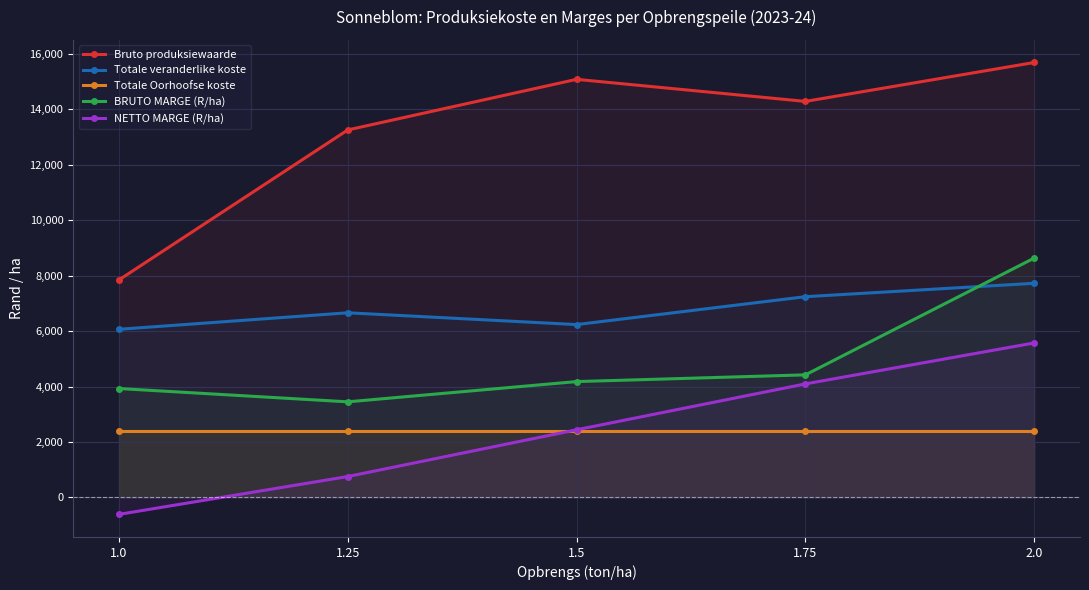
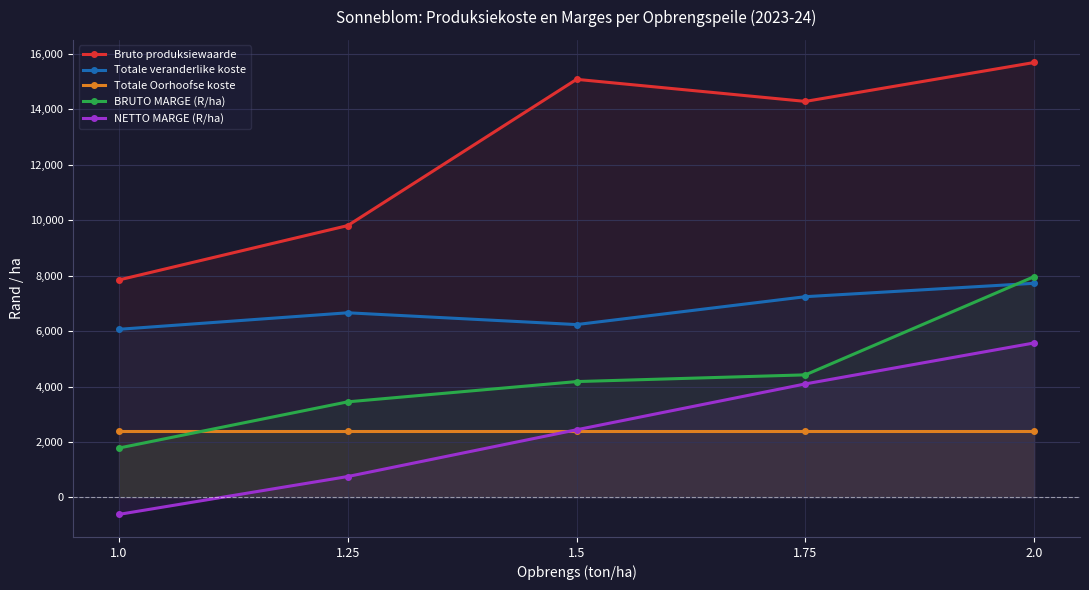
  {
    "Bruto produksiewaarde": {
      "1.0": "7,800",
-     "1.25": "13,300",
+     "1.25": "9,800",
      "1.5": "15,100",
      "1.75": "14,300",
      "2.0": "15,700"
    },
    "Totale veranderlike koste": {
      "1.0": "6,100",
      "1.25": "6,700",
      "1.5": "6,200",
      "1.75": "7,200",
      "2.0": "7,700"
    },
    "Totale Oorhoofse koste": {
      "1.0": "2,400",
      "1.25": "2,400",
      "1.75": "2,400",
      "2.0": "2,400"
    },
    "BRUTO MARGE (R/ha)": {
-     "1.0": "3,900",
+     "1.0": "1,800",
      "1.25": "3,400",
      "1.5": "4,200",
      "1.75": "4,400",
-     "2.0": "8,600"
+     "2.0": "8,000"
    }
  }
